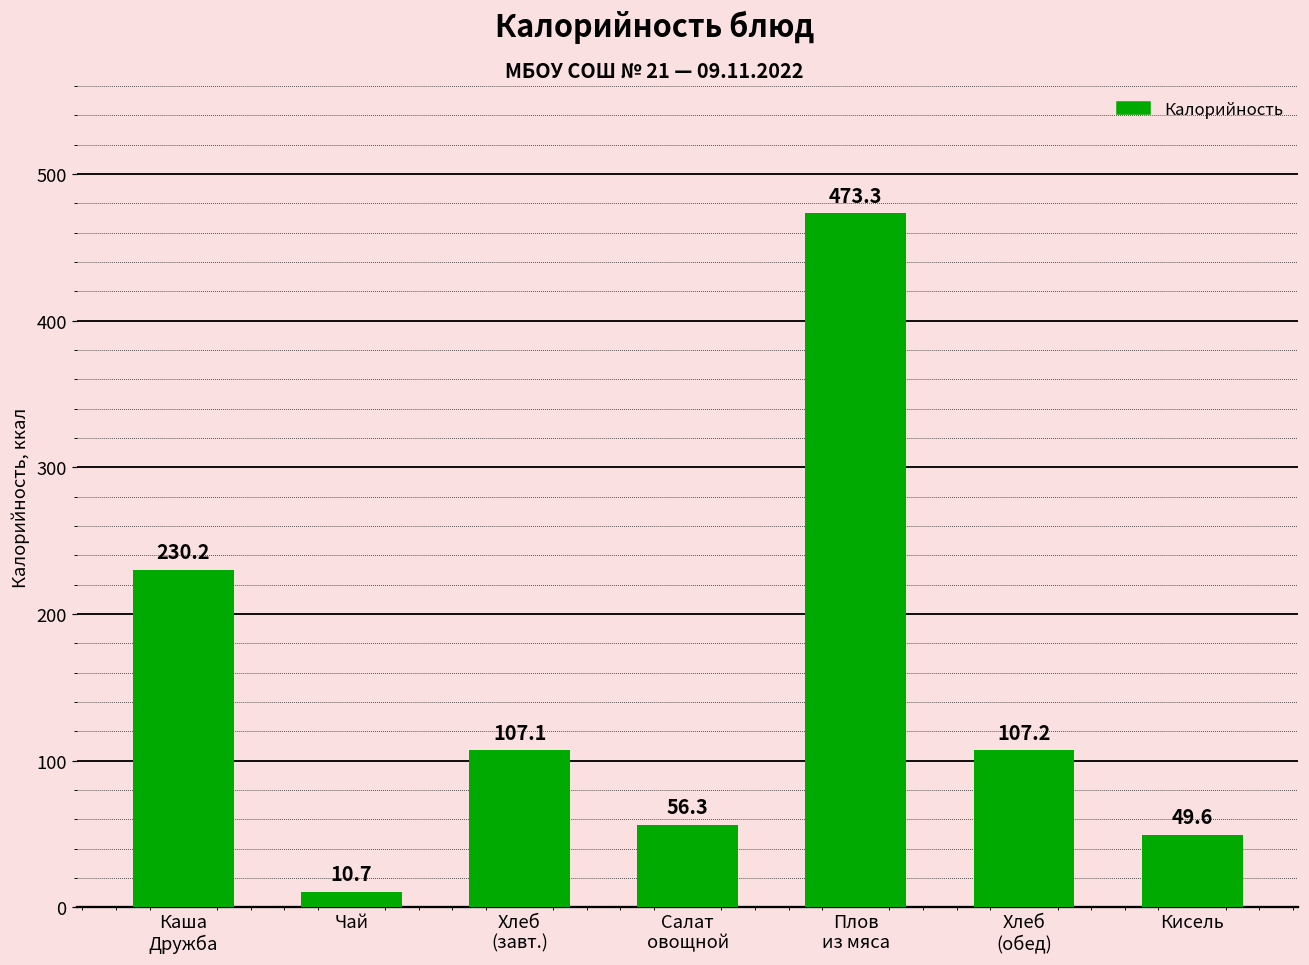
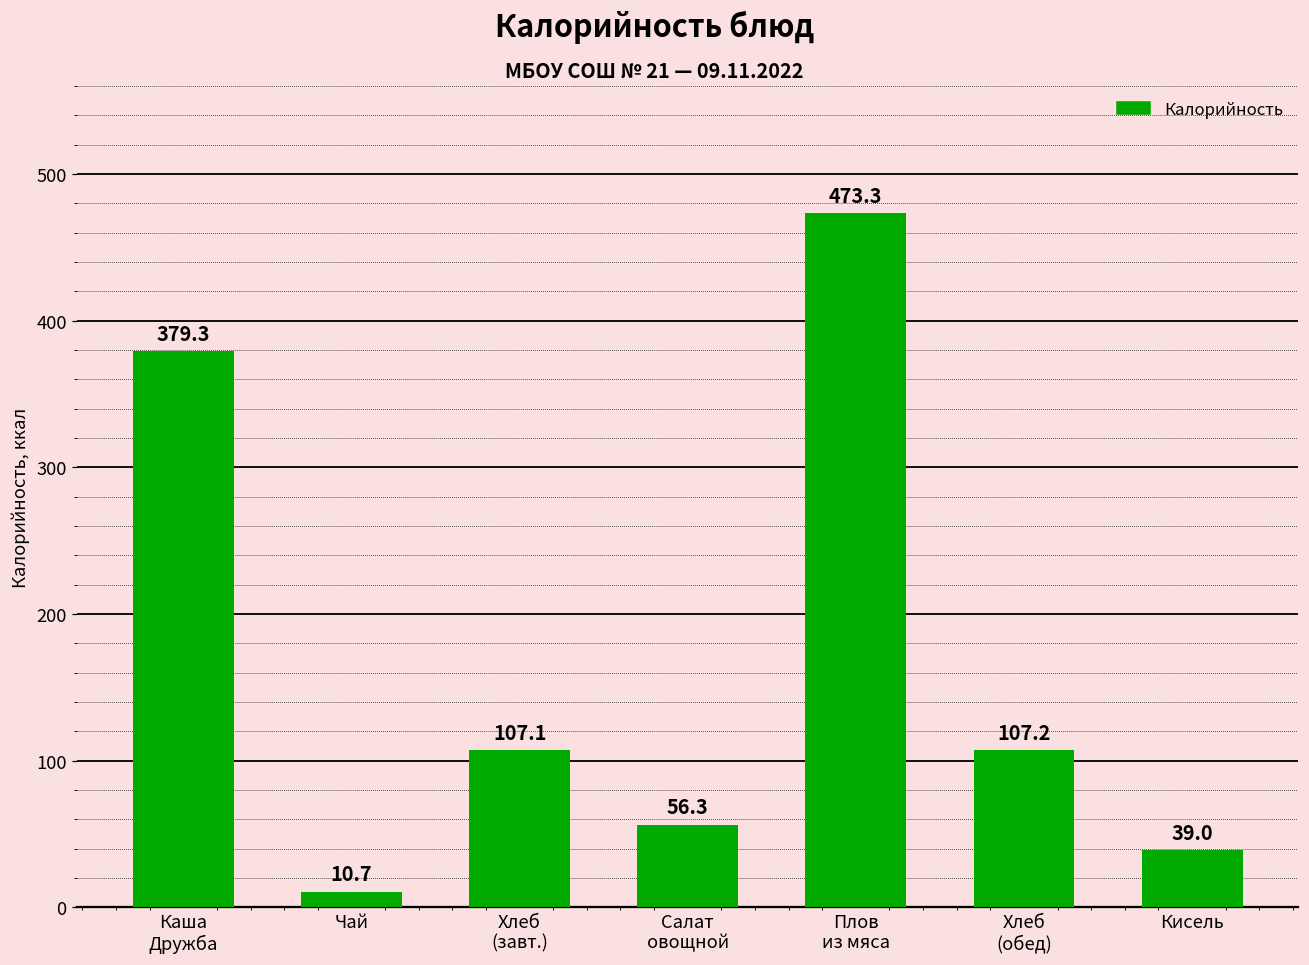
  {
-   "Каша Дружба": 230.2,
+   "Каша Дружба": 379.3,
    "Чай": 10.7,
    "Хлеб (завт.)": 107.1,
    "Салат овощной": 56.3,
    "Плов из мяса": 473.3,
    "Хлеб (обед)": 107.2,
-   "Кисель": 49.6
+   "Кисель": 39.0
  }
